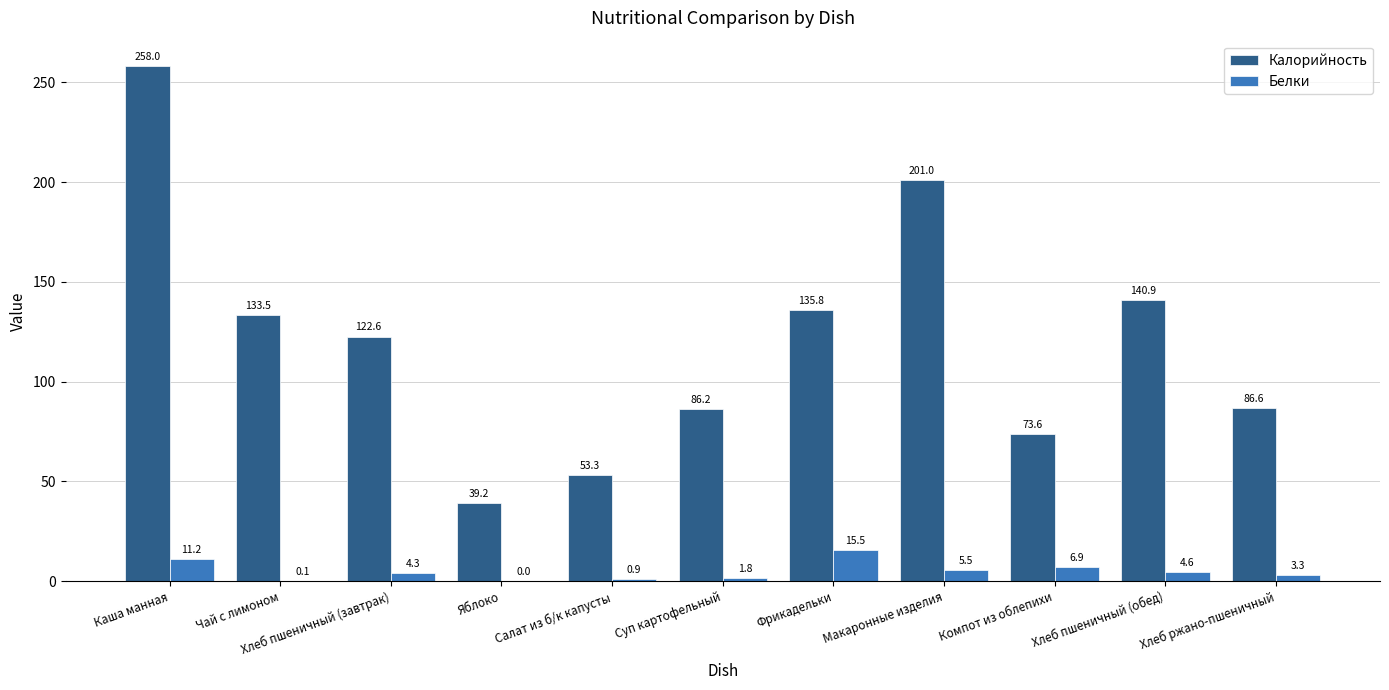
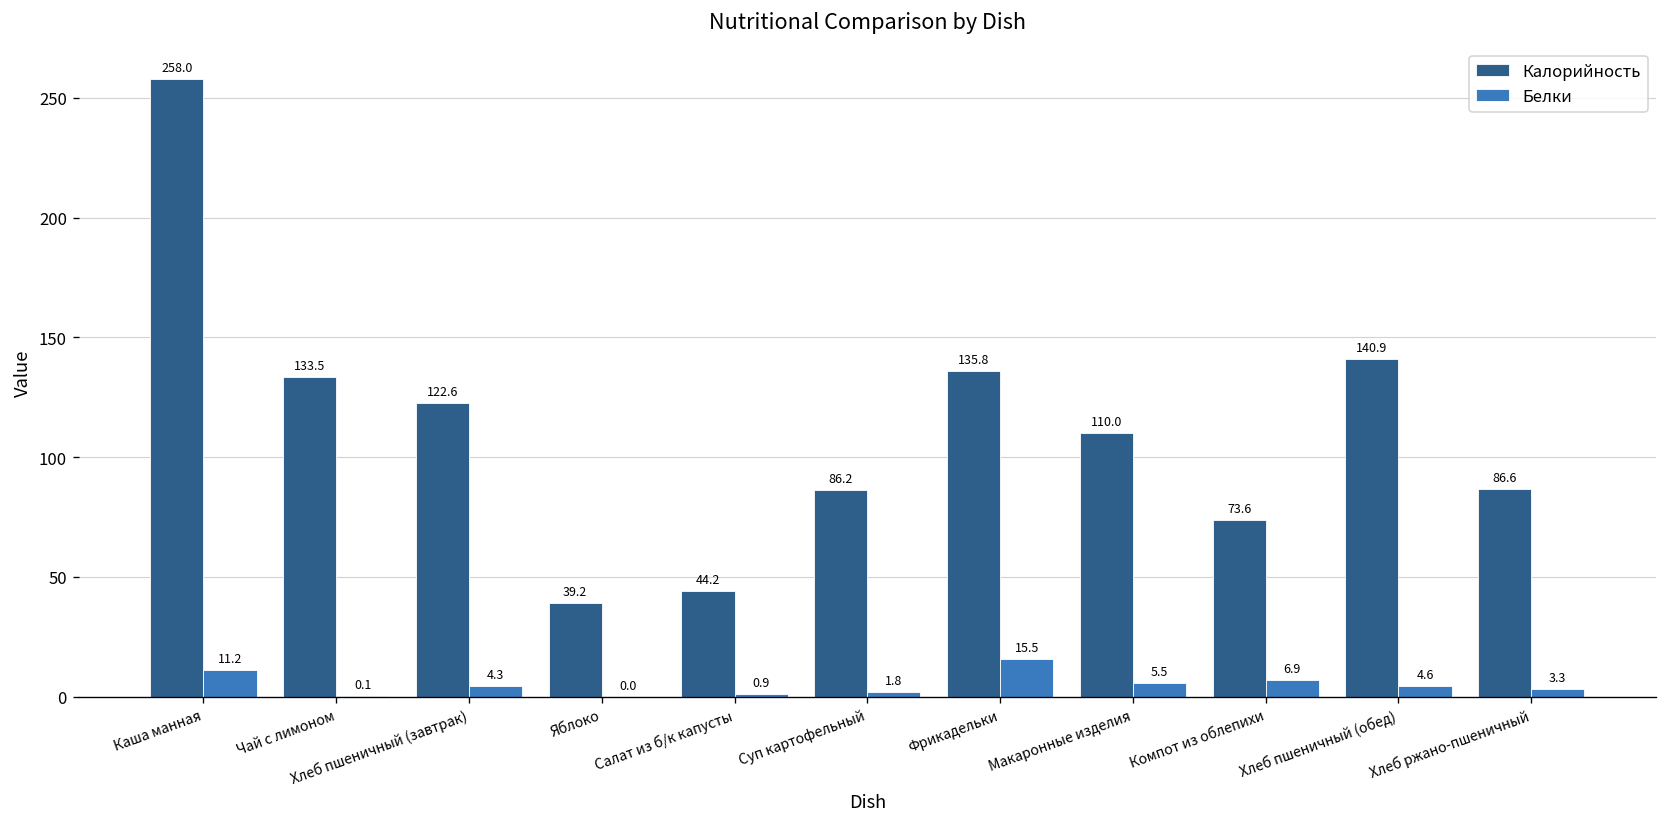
  {
    "Калорийность": {
      "Каша манная": 258.0,
      "Чай с лимоном": 133.5,
      "Хлеб пшеничный (завтрак)": 122.6,
      "Яблоко": 39.2,
-     "Салат из б/к капусты": 53.3,
+     "Салат из б/к капусты": 44.2,
      "Суп картофельный": 86.2,
      "Фрикадельки": 135.8,
-     "Макаронные изделия": 201.0,
+     "Макаронные изделия": 110.0,
      "Компот из облепихи": 73.6,
      "Хлеб пшеничный (обед)": 140.9,
      "Хлеб ржано-пшеничный": 86.6
    },
    "Белки": {
      "Каша манная": 11.2,
      "Чай с лимоном": 0.1,
      "Хлеб пшеничный (завтрак)": 4.3,
      "Яблоко": 0.0,
      "Салат из б/к капусты": 0.9,
      "Суп картофельный": 1.8,
      "Фрикадельки": 15.5,
      "Макаронные изделия": 5.5,
      "Компот из облепихи": 6.9,
      "Хлеб пшеничный (обед)": 4.6,
      "Хлеб ржано-пшеничный": 3.3
    }
  }
